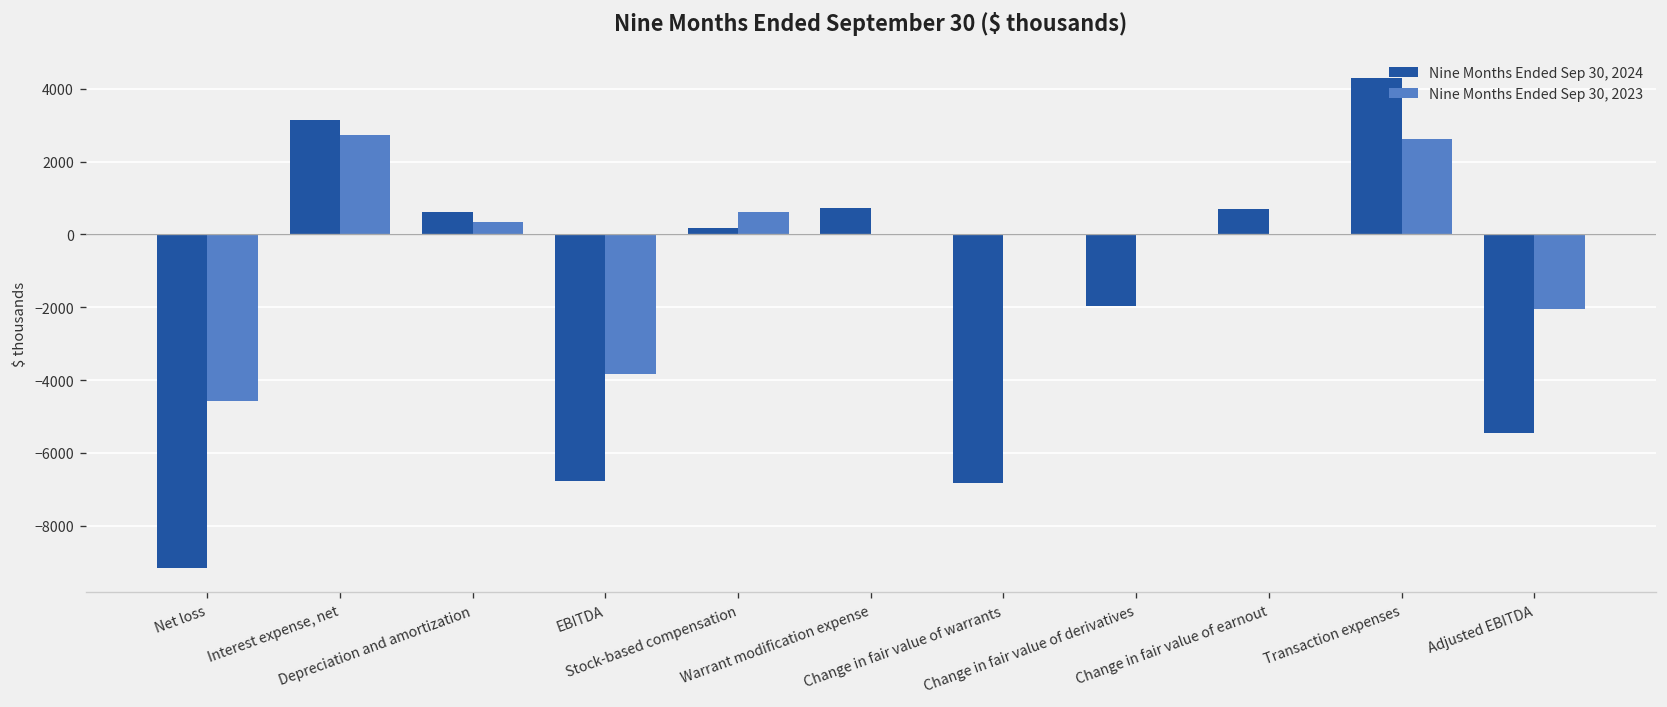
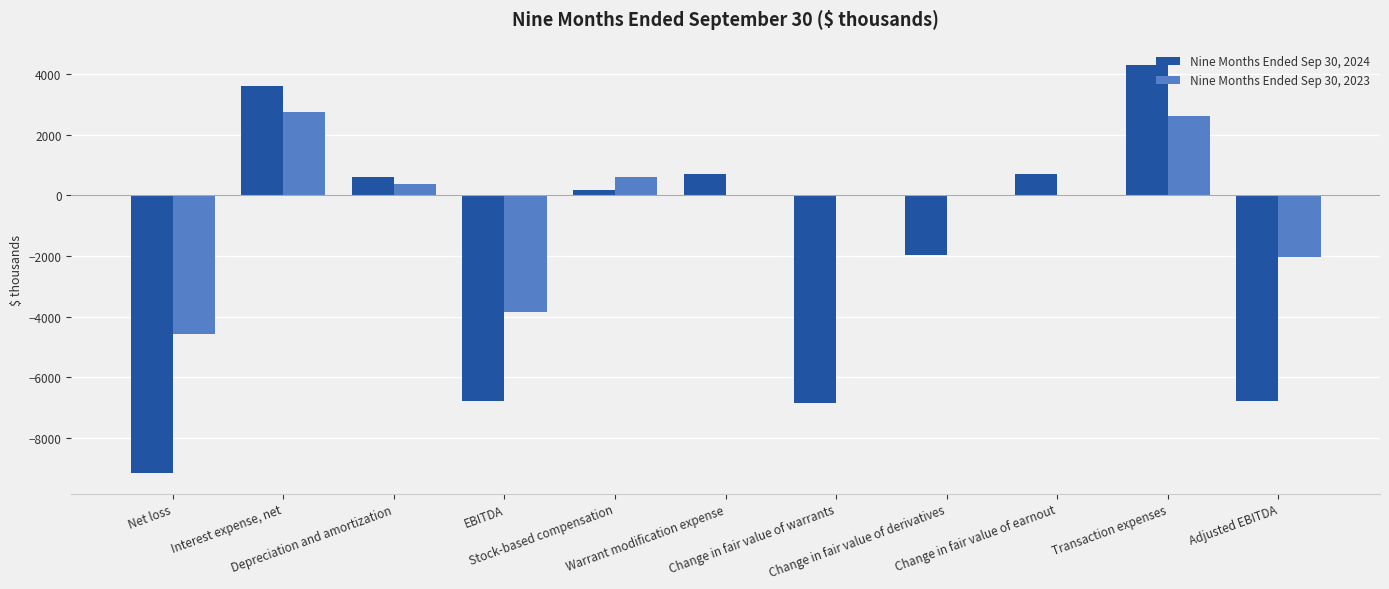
  {
    "Nine Months Ended Sep 30, 2024": {
      "Net loss": -9200,
-     "Interest expense, net": 3100,
+     "Interest expense, net": 3600,
      "Depreciation and amortization": 600,
      "EBITDA": -6800,
      "Stock-based compensation": 200,
      "Warrant modification expense": 700,
      "Change in fair value of warrants": -6800,
      "Change in fair value of derivatives": -2000,
      "Change in fair value of earnout": 700,
      "Transaction expenses": 4300,
-     "Adjusted EBITDA": -5400
+     "Adjusted EBITDA": -6800
    },
    "Nine Months Ended Sep 30, 2023": {
      "Net loss": -4600,
      "Interest expense, net": 2700,
      "Depreciation and amortization": 400,
      "EBITDA": -3800,
      "Stock-based compensation": 600,
      "Warrant modification expense": 0,
      "Change in fair value of warrants": 0,
      "Change in fair value of derivatives": 0,
      "Change in fair value of earnout": 0,
      "Transaction expenses": 2600,
      "Adjusted EBITDA": -2000
    }
  }
